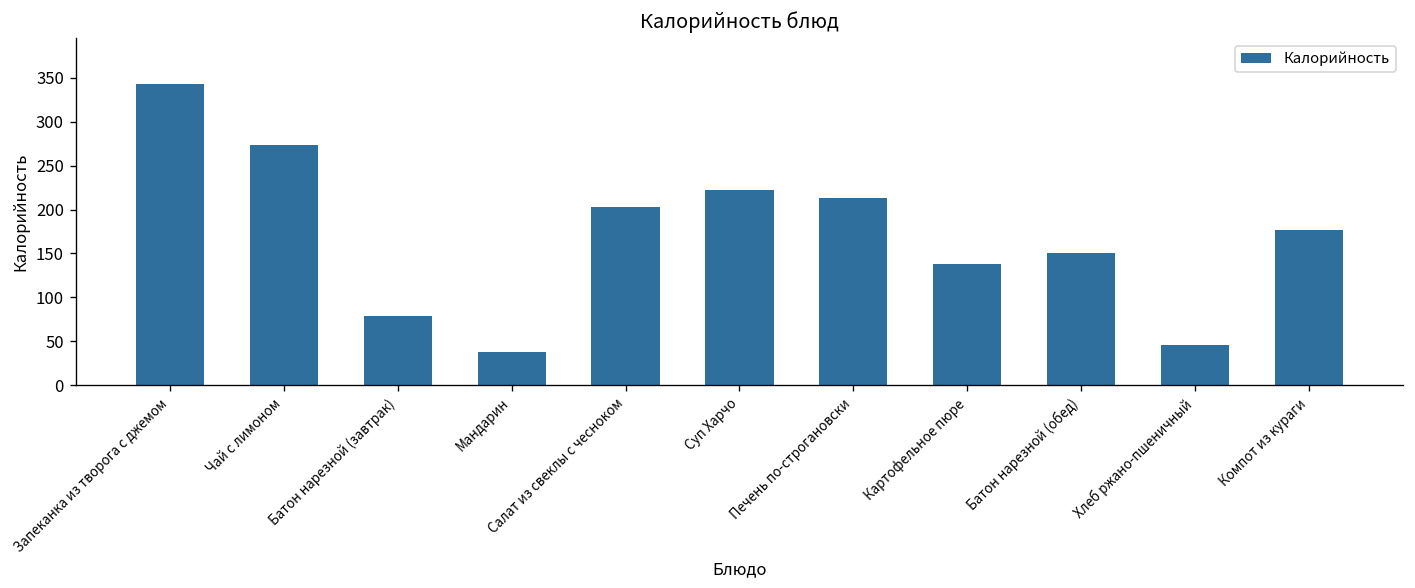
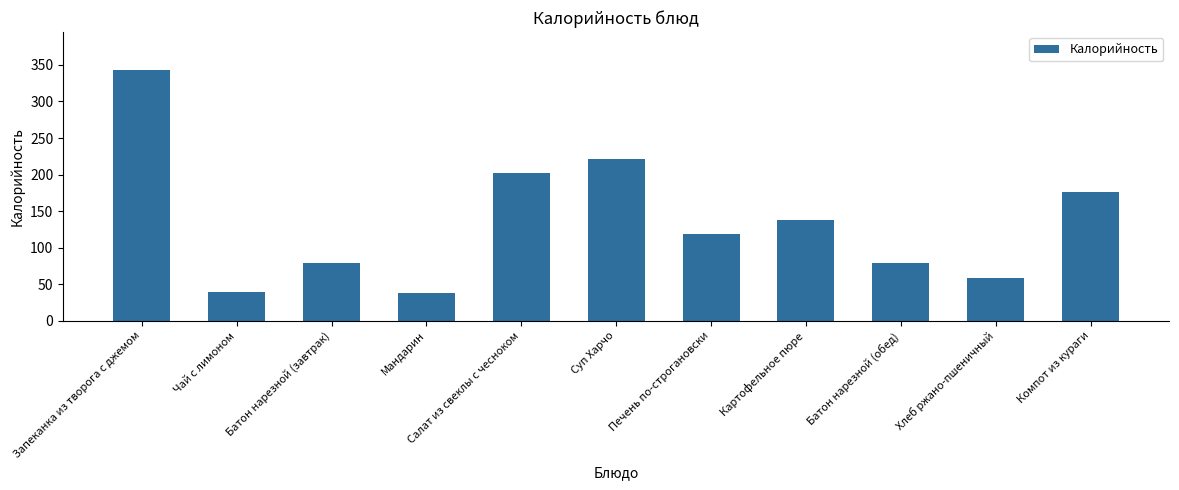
  {
    "Запеканка из творога с джемом": 340,
-   "Чай с лимоном": 270,
+   "Чай с лимоном": 40,
    "Батон нарезной (завтрак)": 80,
    "Мандарин": 40,
    "Салат из свеклы с чесноком": 200,
    "Суп Харчо": 220,
-   "Печень по-строгановски": 210,
+   "Печень по-строгановски": 120,
    "Картофельное пюре": 140,
-   "Батон нарезной (обед)": 150,
-   "Хлеб ржано-пшеничный": 50,
+   "Батон нарезной (обед)": 80,
+   "Хлеб ржано-пшеничный": 60,
    "Компот из кураги": 180
  }
